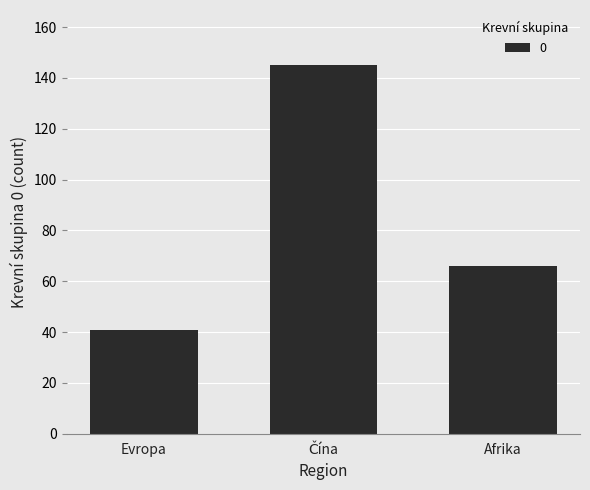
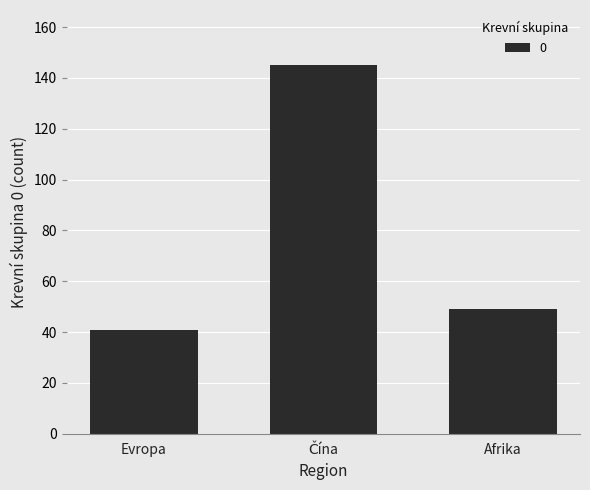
  {
    "Evropa": 41,
    "Čína": 145,
-   "Afrika": 66
+   "Afrika": 49
  }
